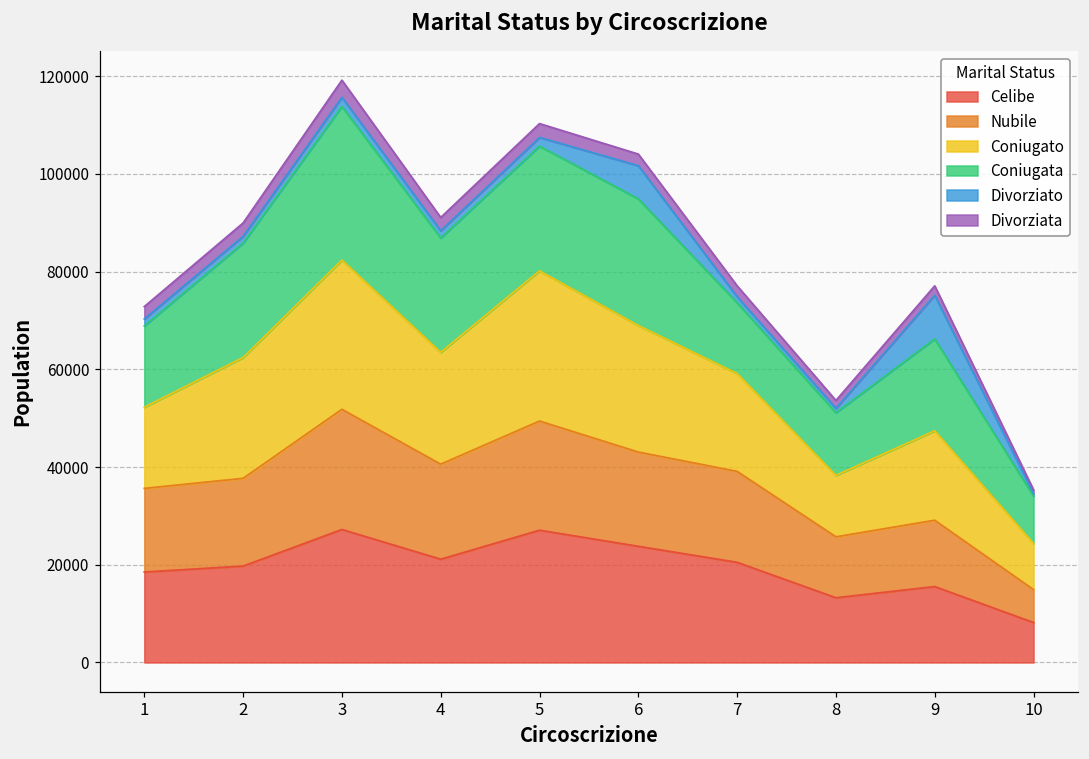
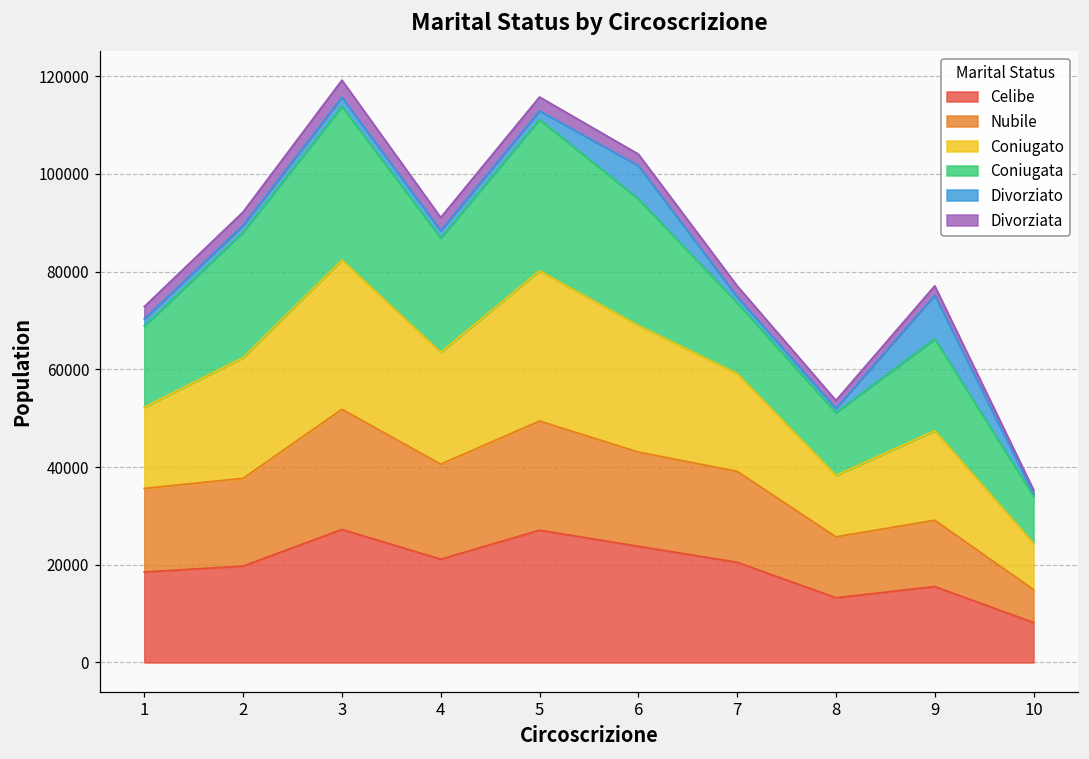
  {
    "Coniugato": {
      "1": 17000,
      "2": 25000,
      "3": 31000,
      "4": 23000,
      "5": 31000,
      "6": 26000,
      "7": 20000,
      "8": 13000,
      "9": 18000,
      "10": 9000
    },
    "Coniugata": {
      "1": 17000,
-     "2": 23000,
+     "2": 26000,
      "3": 31000,
      "4": 23000,
-     "5": 26000,
+     "5": 31000,
      "6": 26000,
      "7": 14000,
      "8": 13000,
      "9": 19000
    },
    "Divorziato": {
      "1": 1000,
      "2": 1000,
      "3": 2000,
      "4": 1000,
      "5": 2000,
      "6": 7000,
      "7": 1000,
      "8": 1000,
      "9": 9000
    },
    "Divorziata": {
      "1": 3000,
      "2": 3000,
      "3": 4000,
      "4": 3000,
      "5": 3000,
      "6": 2000,
      "7": 2000,
      "8": 2000,
      "9": 2000,
      "10": 1000
    }
  }
